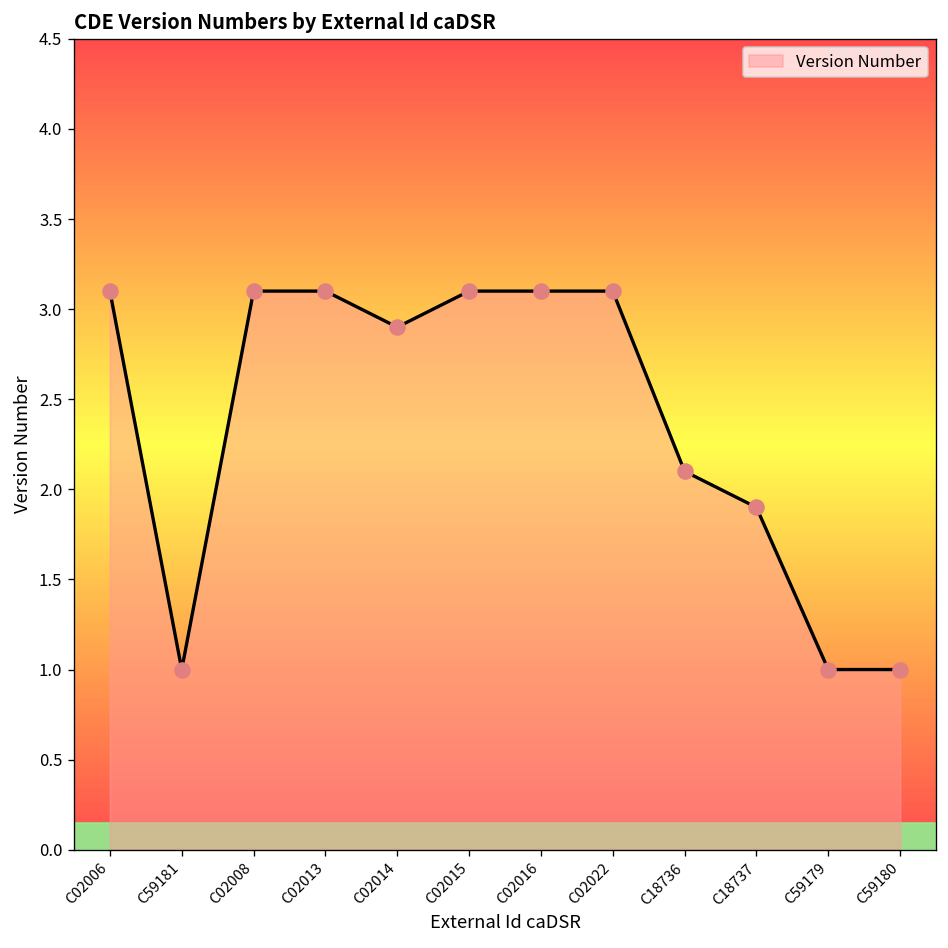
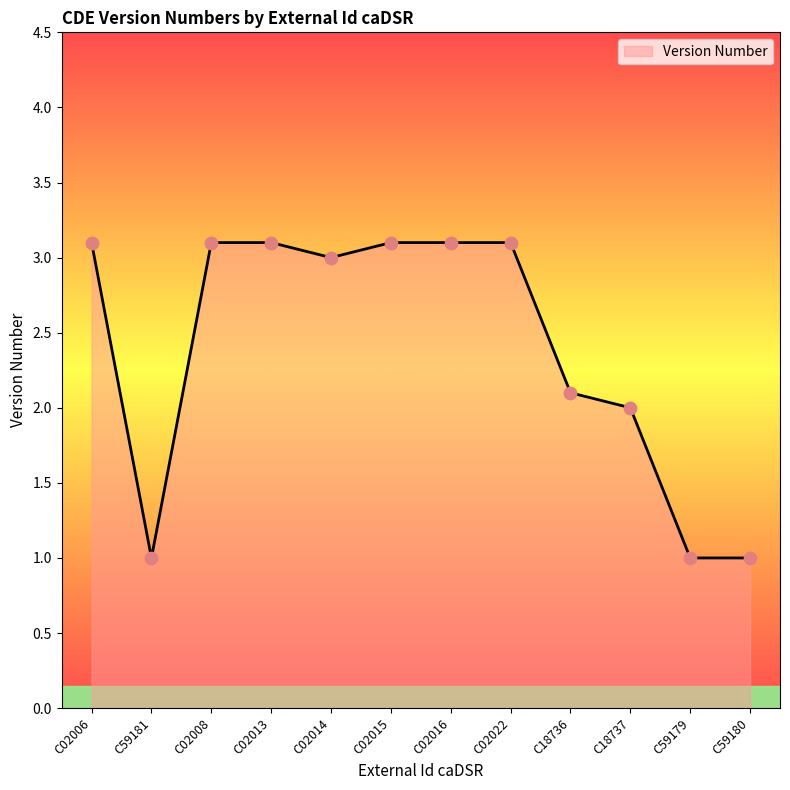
  {
    "C02006": 3.1,
    "C59181": 1.0,
    "C02008": 3.1,
    "C02013": 3.1,
-   "C02014": 2.9,
+   "C02014": 3.0,
    "C02015": 3.1,
    "C02016": 3.1,
    "C02022": 3.1,
    "C18736": 2.1,
-   "C18737": 1.9,
+   "C18737": 2.0,
    "C59179": 1.0,
    "C59180": 1.0
  }
